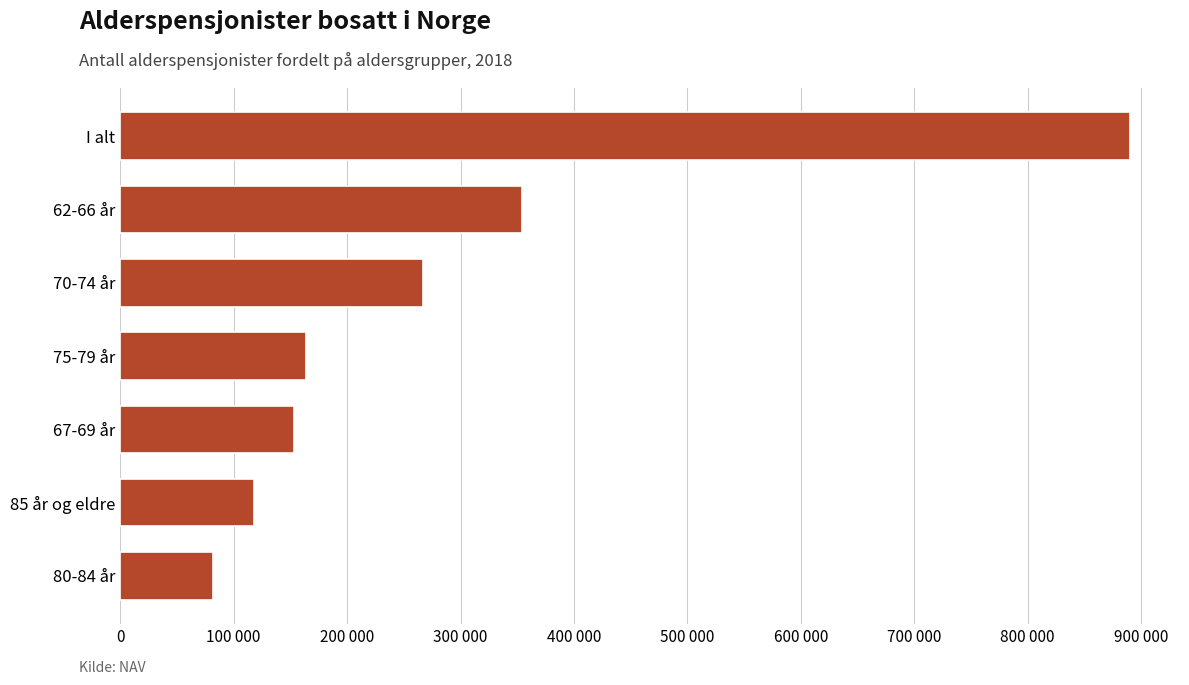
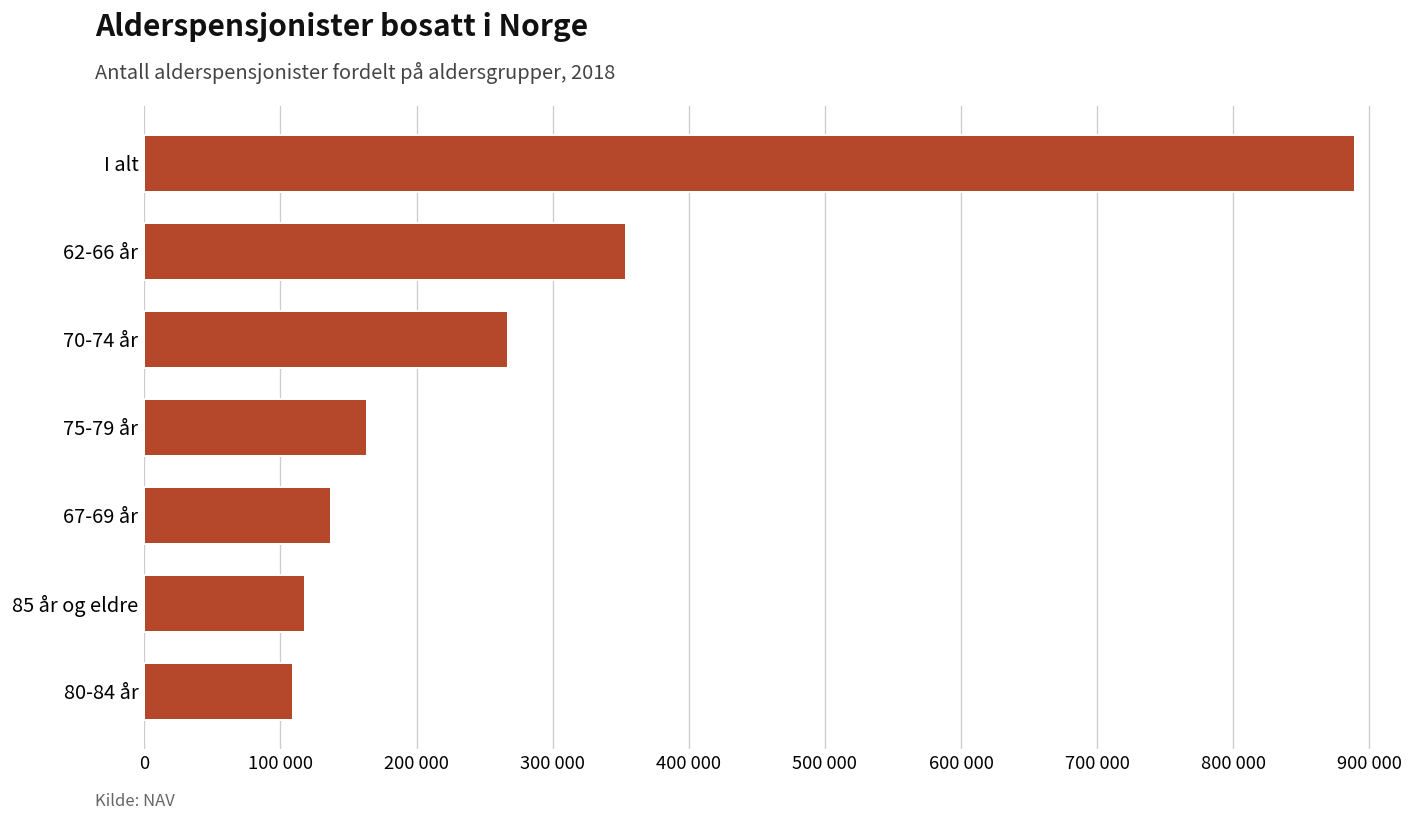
  {
    "I alt": 890000,
    "62-66 år": 354000,
    "70-74 år": 267000,
    "75-79 år": 164000,
-   "67-69 år": 154000,
+   "67-69 år": 137000,
    "85 år og eldre": 118000,
-   "80-84 år": 82000
+   "80-84 år": 109000
  }
